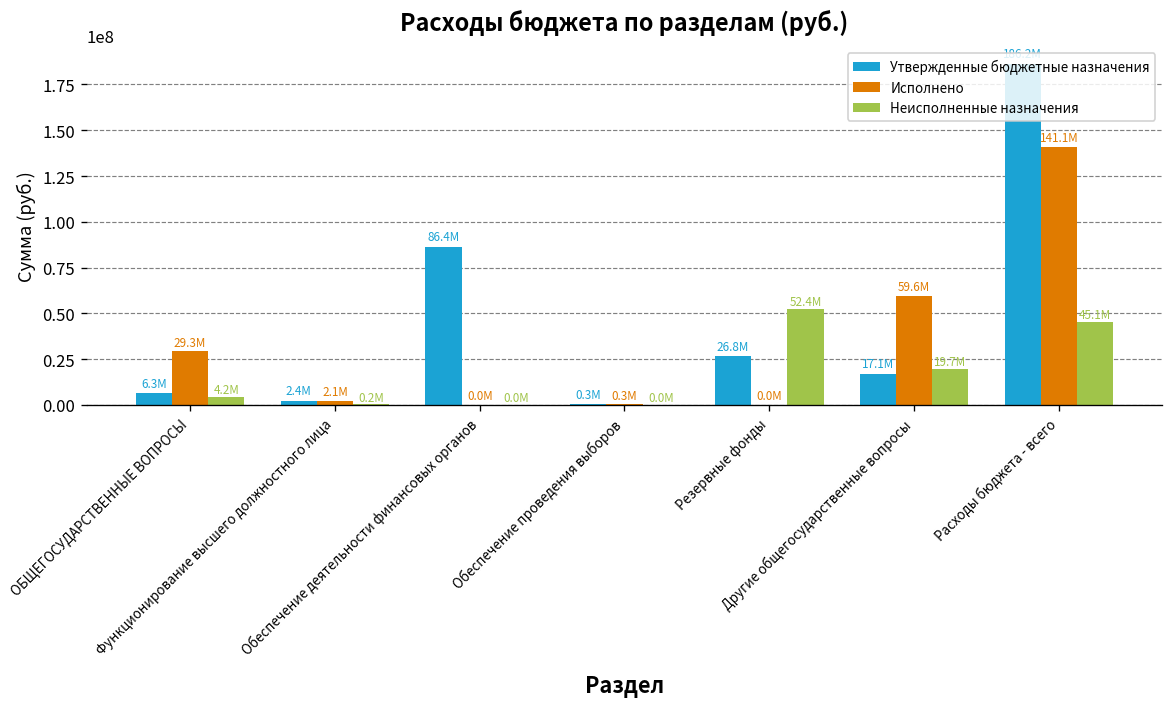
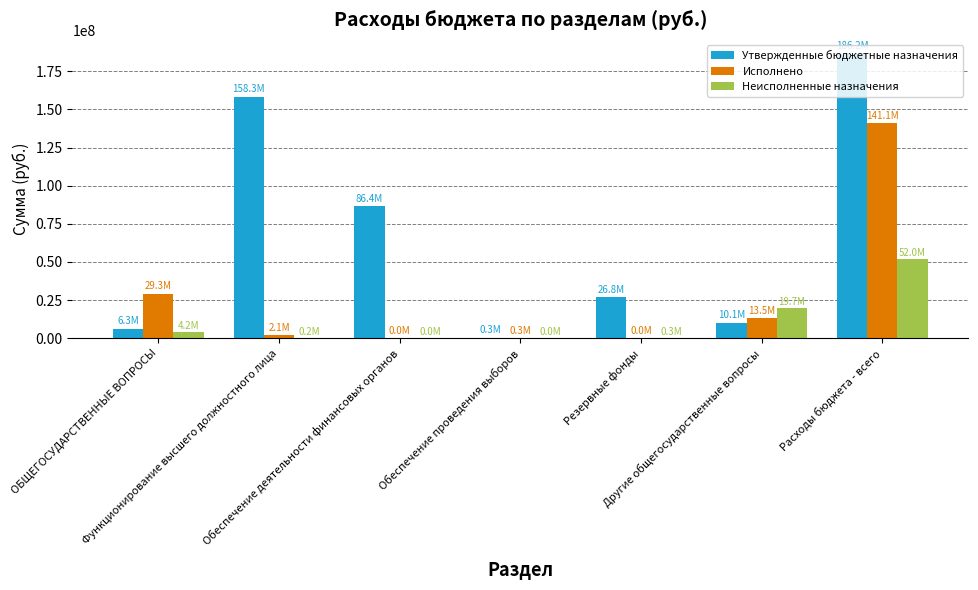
  {
    "Утвержденные бюджетные назначения": {
      "ОБЩЕГОСУДАРСТВЕННЫЕ ВОПРОСЫ": "6.3M",
-     "Функционирование высшего должностного лица": "2.4M",
+     "Функционирование высшего должностного лица": "158.3M",
      "Обеспечение деятельности финансовых органов": "86.4M",
      "Обеспечение проведения выборов": "0.3M",
      "Резервные фонды": "26.8M",
-     "Другие общегосударственные вопросы": "17.1M"
+     "Другие общегосударственные вопросы": "10.1M"
    },
    "Исполнено": {
      "ОБЩЕГОСУДАРСТВЕННЫЕ ВОПРОСЫ": "29.3M",
      "Функционирование высшего должностного лица": "2.1M",
      "Обеспечение проведения выборов": "0.3M",
      "Резервные фонды": "0.0M",
-     "Другие общегосударственные вопросы": "59.6M",
+     "Другие общегосударственные вопросы": "13.5M",
      "Расходы бюджета - всего": "141.1M"
    },
    "Неисполненные назначения": {
      "ОБЩЕГОСУДАРСТВЕННЫЕ ВОПРОСЫ": "4.2M",
      "Функционирование высшего должностного лица": "0.2M",
      "Обеспечение деятельности финансовых органов": "0.0M",
      "Обеспечение проведения выборов": "0.0M",
-     "Резервные фонды": "52.4M",
+     "Резервные фонды": "0.3M",
      "Другие общегосударственные вопросы": "19.7M",
-     "Расходы бюджета - всего": "45.1M"
+     "Расходы бюджета - всего": "52.0M"
    }
  }
